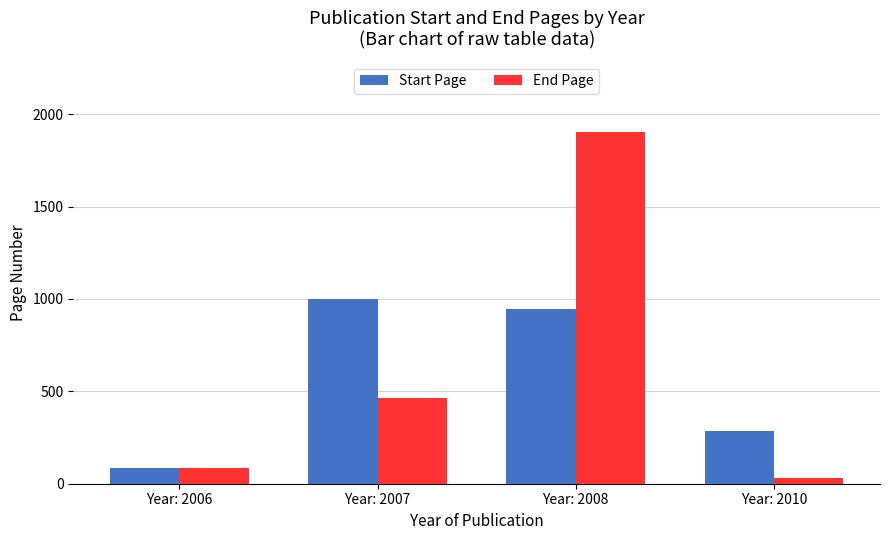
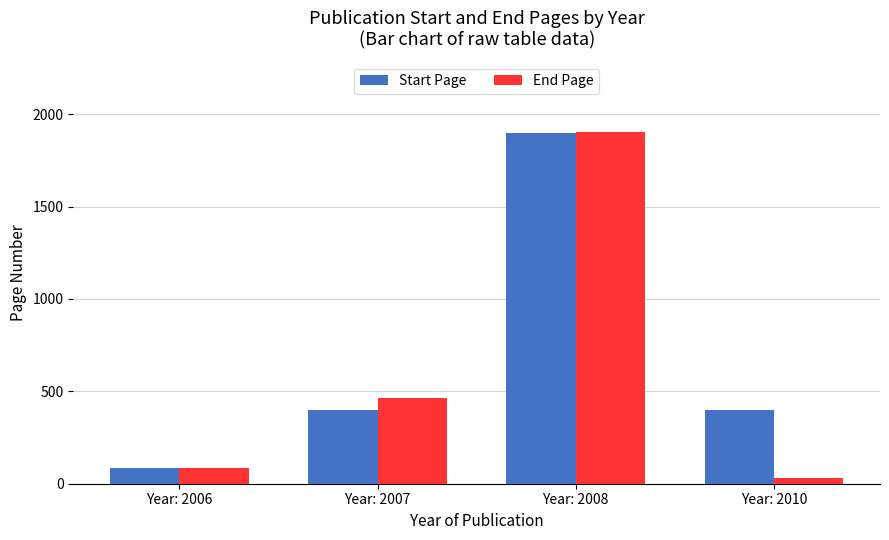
  {
    "Start Page": {
      "Year: 2006": 90,
-     "Year: 2007": 1000,
-     "Year: 2008": 940,
-     "Year: 2010": 290
+     "Year: 2007": 400,
+     "Year: 2008": 1900,
+     "Year: 2010": 400
    },
    "End Page": {
      "Year: 2006": 90,
      "Year: 2007": 470,
      "Year: 2008": 1900,
      "Year: 2010": 30
    }
  }
